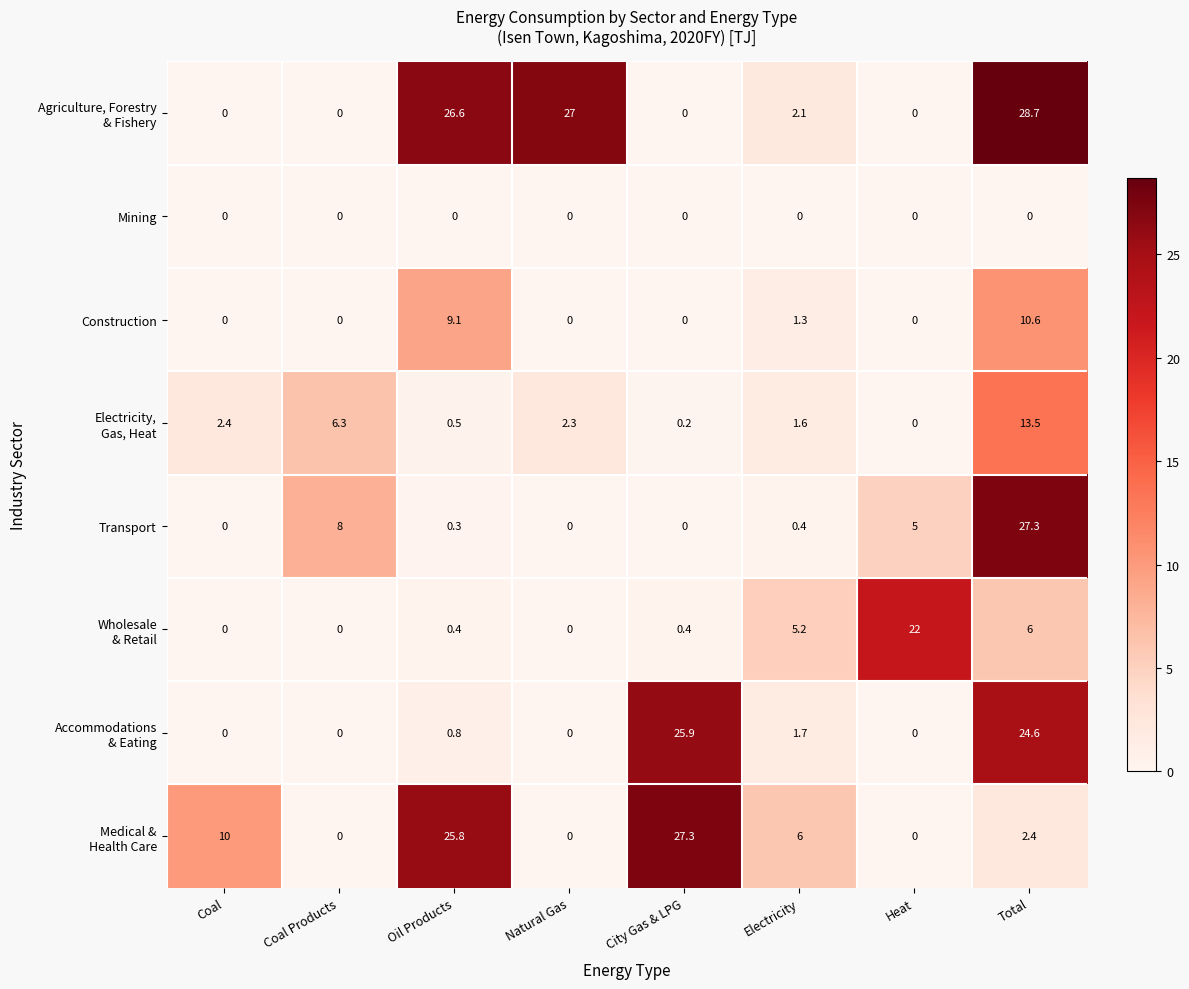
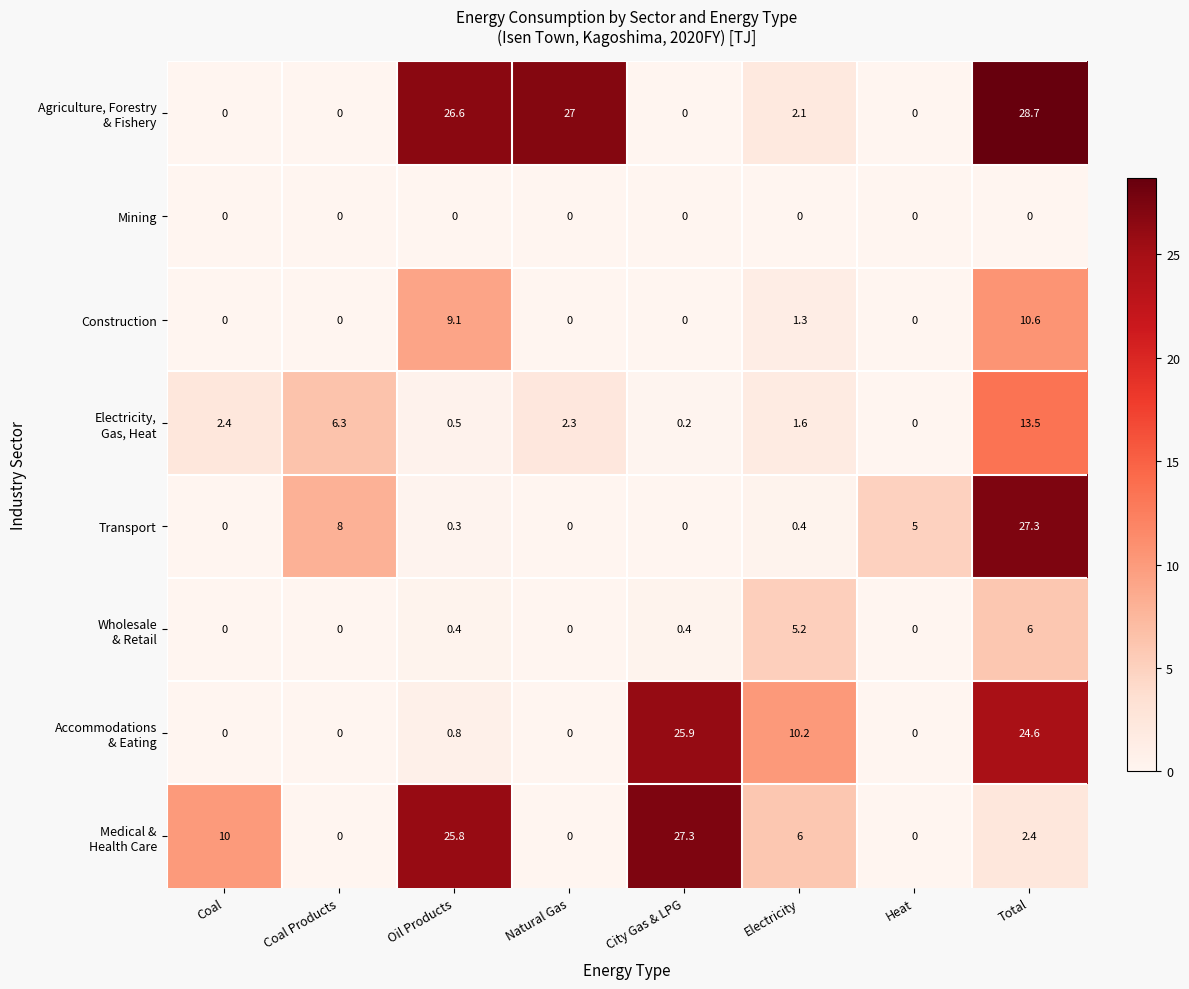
  {
    "Agriculture, Forestry & Fishery": {
      "Coal": 0,
      "Coal Products": 0,
      "Oil Products": 26.6,
      "Natural Gas": 27,
      "City Gas & LPG": 0,
      "Electricity": 2.1,
      "Heat": 0,
      "Total": 28.7
    },
    "Mining": {
      "Coal": 0,
      "Coal Products": 0,
      "Oil Products": 0,
      "Natural Gas": 0,
      "City Gas & LPG": 0,
      "Electricity": 0,
      "Heat": 0,
      "Total": 0
    },
    "Construction": {
      "Coal": 0,
      "Coal Products": 0,
      "Oil Products": 9.1,
      "Natural Gas": 0,
      "City Gas & LPG": 0,
      "Electricity": 1.3,
      "Heat": 0,
      "Total": 10.6
    },
    "Electricity, Gas, Heat": {
      "Coal": 2.4,
      "Coal Products": 6.3,
      "Oil Products": 0.5,
      "Natural Gas": 2.3,
      "City Gas & LPG": 0.2,
      "Electricity": 1.6,
      "Heat": 0,
      "Total": 13.5
    },
    "Transport": {
      "Coal": 0,
      "Coal Products": 8,
      "Oil Products": 0.3,
      "Natural Gas": 0,
      "City Gas & LPG": 0,
      "Electricity": 0.4,
      "Heat": 5,
      "Total": 27.3
    },
    "Wholesale & Retail": {
      "Coal": 0,
      "Coal Products": 0,
      "Oil Products": 0.4,
      "Natural Gas": 0,
      "City Gas & LPG": 0.4,
      "Electricity": 5.2,
-     "Heat": 22,
+     "Heat": 0,
      "Total": 6
    },
    "Accommodations & Eating": {
      "Coal": 0,
      "Coal Products": 0,
      "Oil Products": 0.8,
      "Natural Gas": 0,
      "City Gas & LPG": 25.9,
-     "Electricity": 1.7,
+     "Electricity": 10.2,
      "Heat": 0,
      "Total": 24.6
    },
    "Medical & Health Care": {
      "Coal": 10,
      "Coal Products": 0,
      "Oil Products": 25.8,
      "Natural Gas": 0,
      "City Gas & LPG": 27.3,
      "Electricity": 6,
      "Heat": 0,
      "Total": 2.4
    }
  }
